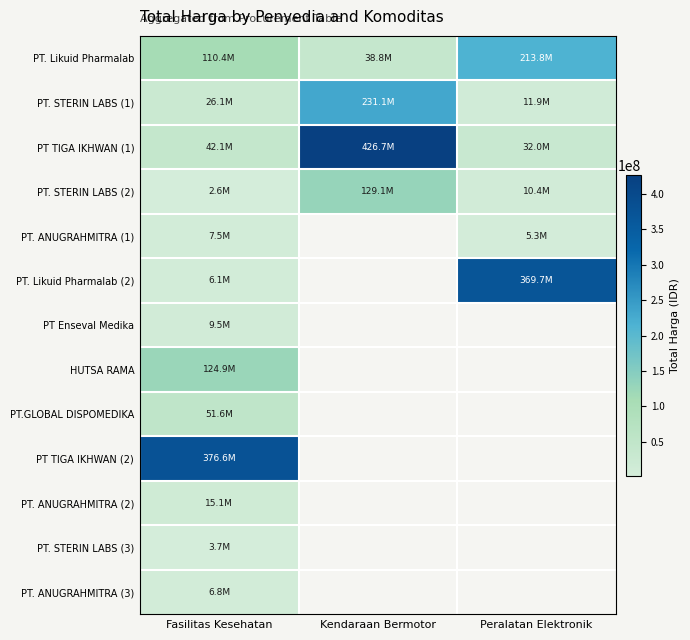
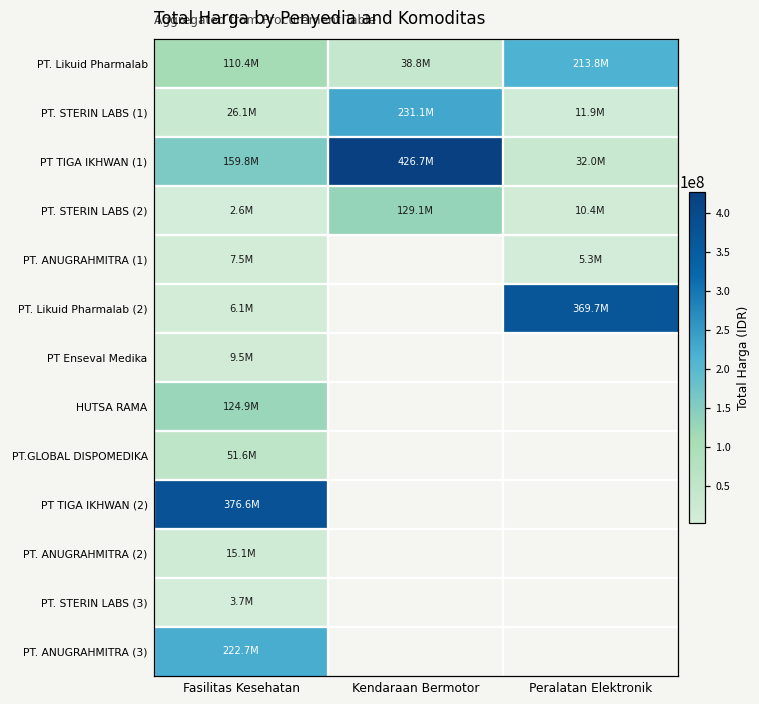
  {
    "PT. Likuid Pharmalab": {
      "Fasilitas Kesehatan": "110.4M",
      "Kendaraan Bermotor": "38.8M",
      "Peralatan Elektronik": "213.8M"
    },
    "PT. STERIN LABS (1)": {
      "Fasilitas Kesehatan": "26.1M",
      "Kendaraan Bermotor": "231.1M",
      "Peralatan Elektronik": "11.9M"
    },
    "PT TIGA IKHWAN (1)": {
-     "Fasilitas Kesehatan": "42.1M",
+     "Fasilitas Kesehatan": "159.8M",
      "Kendaraan Bermotor": "426.7M",
      "Peralatan Elektronik": "32.0M"
    },
    "PT. STERIN LABS (2)": {
      "Fasilitas Kesehatan": "2.6M",
      "Kendaraan Bermotor": "129.1M",
      "Peralatan Elektronik": "10.4M"
    },
    "PT. ANUGRAHMITRA (1)": {
      "Fasilitas Kesehatan": "7.5M",
      "Peralatan Elektronik": "5.3M"
    },
    "PT. Likuid Pharmalab (2)": {
      "Fasilitas Kesehatan": "6.1M",
      "Peralatan Elektronik": "369.7M"
    },
    "PT Enseval Medika": {
      "Fasilitas Kesehatan": "9.5M"
    },
    "HUTSA RAMA": {
      "Fasilitas Kesehatan": "124.9M"
    },
    "PT.GLOBAL DISPOMEDIKA": {
      "Fasilitas Kesehatan": "51.6M"
    },
    "PT TIGA IKHWAN (2)": {
      "Fasilitas Kesehatan": "376.6M"
    },
    "PT. ANUGRAHMITRA (2)": {
      "Fasilitas Kesehatan": "15.1M"
    },
    "PT. STERIN LABS (3)": {
      "Fasilitas Kesehatan": "3.7M"
    },
    "PT. ANUGRAHMITRA (3)": {
-     "Fasilitas Kesehatan": "6.8M"
+     "Fasilitas Kesehatan": "222.7M"
    }
  }
